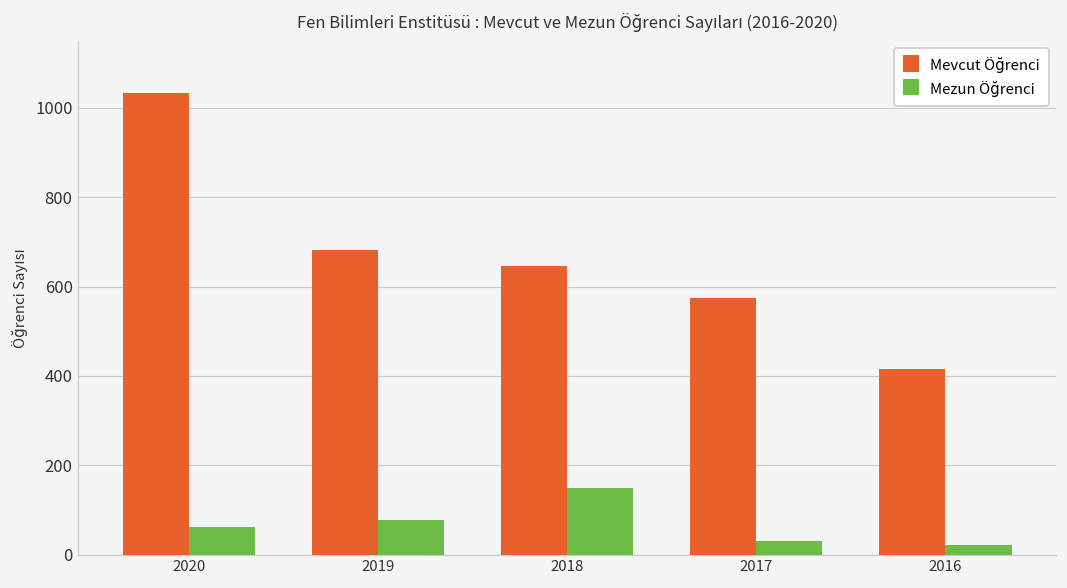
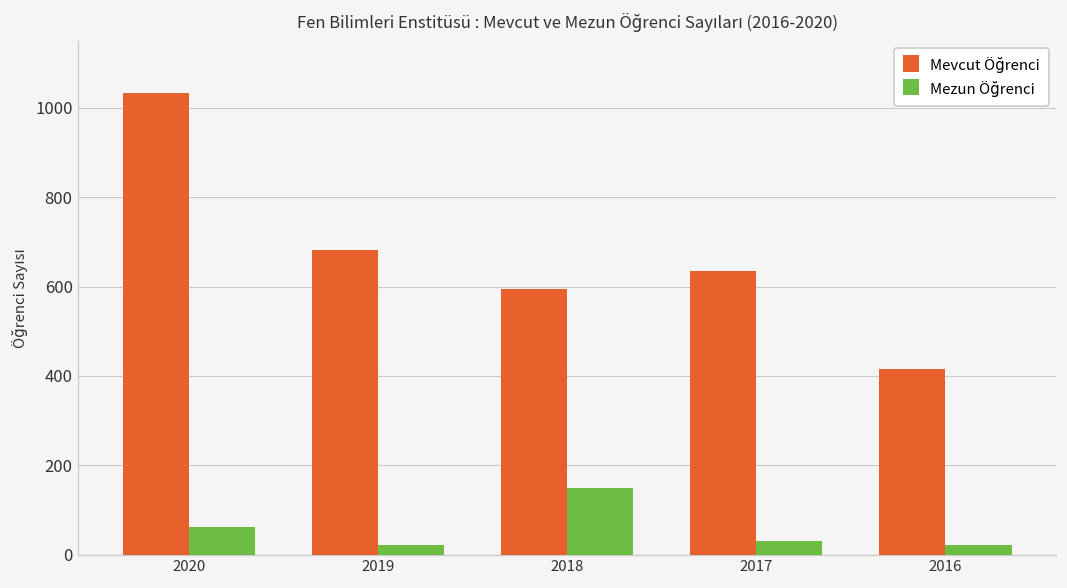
  {
    "Mevcut Öğrenci": {
      "2020": 1030,
      "2019": 680,
-     "2018": 650,
-     "2017": 580,
+     "2018": 590,
+     "2017": 630,
      "2016": 420
    },
    "Mezun Öğrenci": {
      "2020": 60,
-     "2019": 80,
+     "2019": 20,
      "2018": 150,
      "2017": 30,
      "2016": 20
    }
  }
